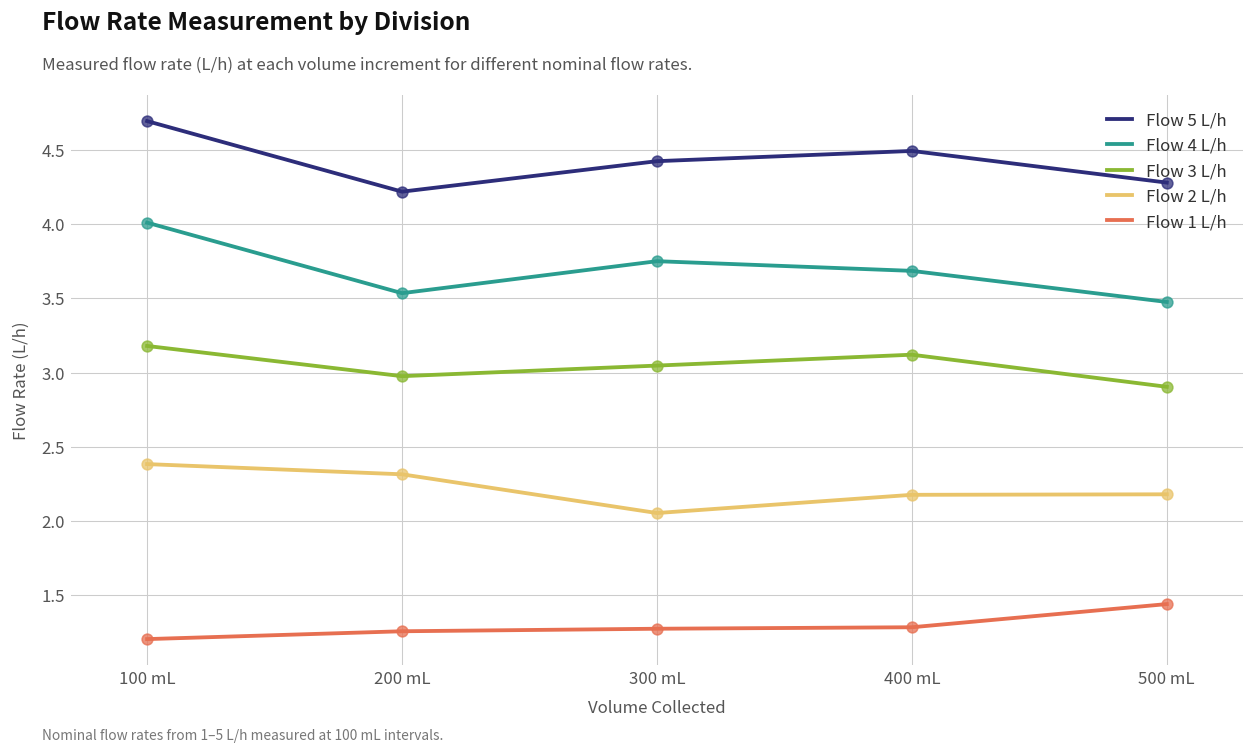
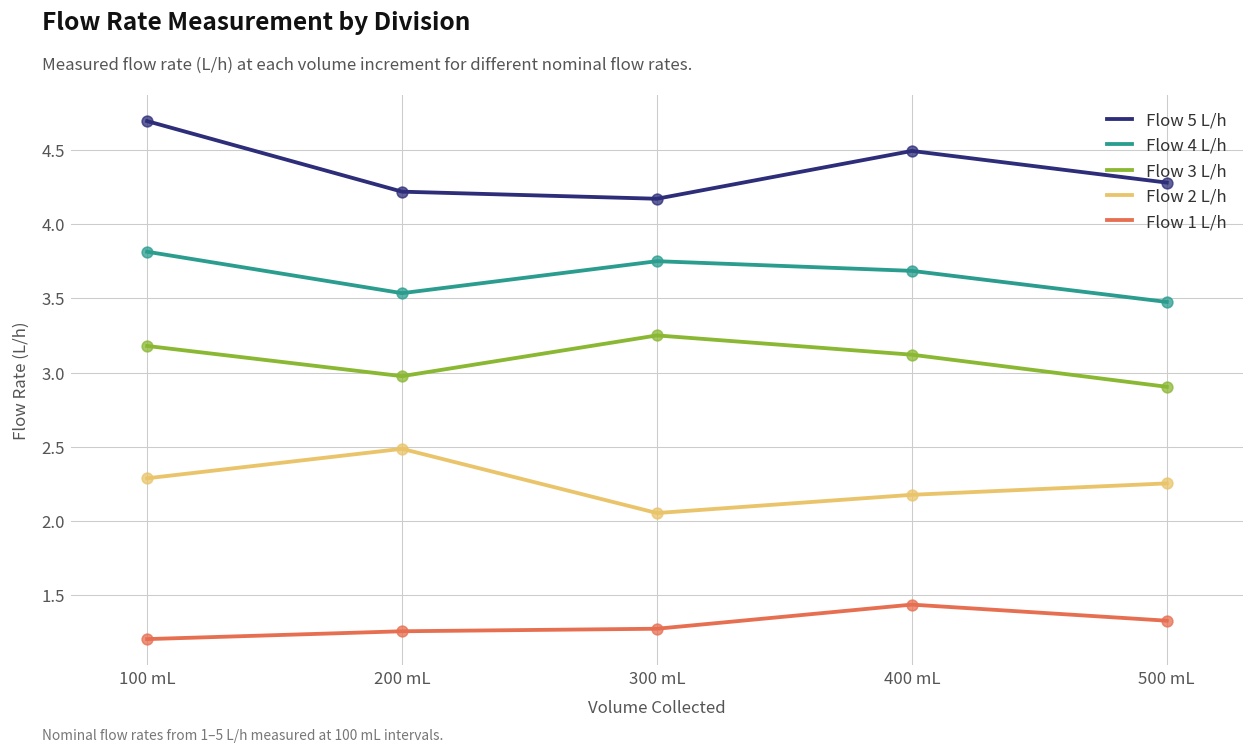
  {
    "Flow 5 L/h": {
      "100 mL": 4.69,
      "200 mL": 4.22,
-     "300 mL": 4.42,
+     "300 mL": 4.17,
      "400 mL": 4.49,
      "500 mL": 4.28
    },
    "Flow 4 L/h": {
-     "100 mL": 4.01,
+     "100 mL": 3.81,
      "200 mL": 3.53,
      "300 mL": 3.75,
      "400 mL": 3.69,
      "500 mL": 3.48
    },
    "Flow 3 L/h": {
      "100 mL": 3.18,
      "200 mL": 2.98,
-     "300 mL": 3.05,
+     "300 mL": 3.25,
      "400 mL": 3.12,
      "500 mL": 2.90
    },
    "Flow 2 L/h": {
-     "100 mL": 2.38,
-     "200 mL": 2.32,
+     "100 mL": 2.29,
+     "200 mL": 2.49,
      "300 mL": 2.05,
      "400 mL": 2.18,
-     "500 mL": 2.18
+     "500 mL": 2.25
    },
    "Flow 1 L/h": {
      "100 mL": 1.21,
      "200 mL": 1.26,
      "300 mL": 1.28,
-     "400 mL": 1.29,
-     "500 mL": 1.44
+     "400 mL": 1.44,
+     "500 mL": 1.33
    }
  }
